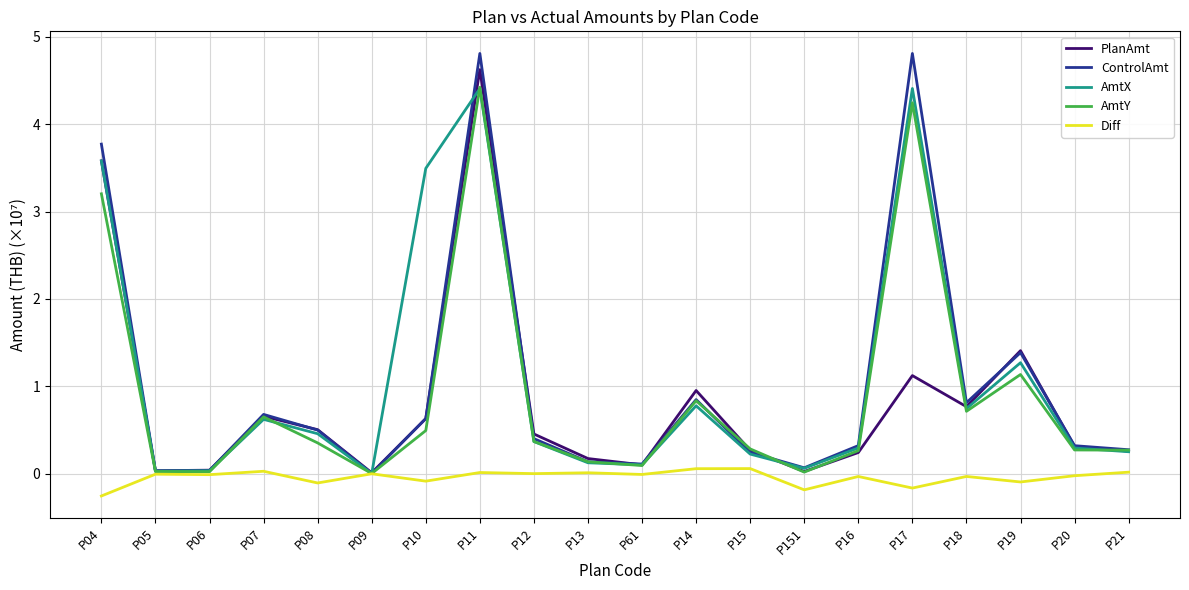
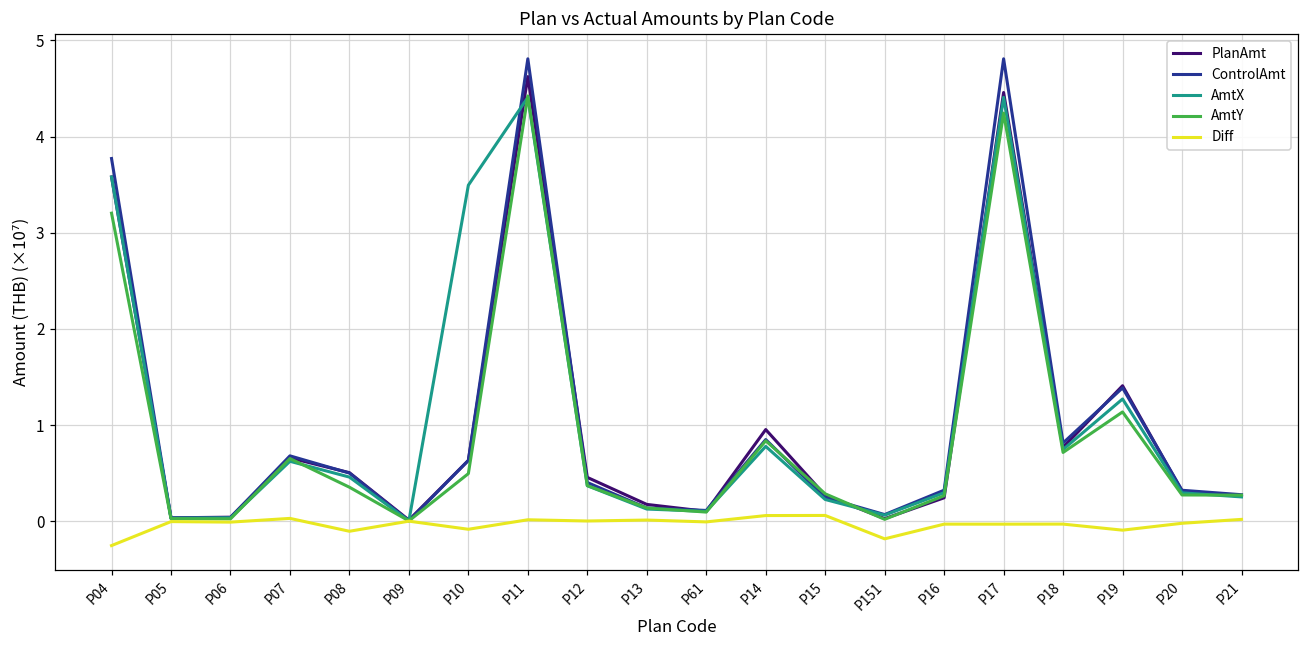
  {
    "PlanAmt": {
      "P11": 4.6,
      "P12": 0.5,
      "P13": 0.2,
      "P14": 1.0,
-     "P17": 1.1
+     "P17": 4.5
    },
    "ControlAmt": {
      "P04": 3.8,
      "P11": 4.8,
      "P12": 0.4,
      "P17": 4.8,
      "P18": 0.8
    },
    "AmtX": {
      "P08": 0.5,
      "P10": 3.5,
      "P14": 0.8,
      "P17": 4.4,
      "P19": 1.3
    },
    "AmtY": {
      "P04": 3.2,
      "P08": 0.4,
      "P10": 0.5,
      "P17": 4.2,
      "P18": 0.7,
      "P19": 1.1
    },
    "Diff": {
      "P04": -0.3,
      "P05": 0.0,
      "P06": 0.0,
      "P07": 0.0,
      "P08": -0.1,
      "P10": -0.1,
      "P11": 0.0,
      "P12": 0.0,
      "P13": 0.0,
      "P61": 0.0,
      "P14": 0.1,
      "P15": 0.1,
      "P151": -0.2,
      "P16": 0.0,
-     "P17": -0.2,
+     "P17": 0.0,
      "P18": 0.0,
      "P19": -0.1,
      "P20": 0.0,
      "P21": 0.0
    }
  }
